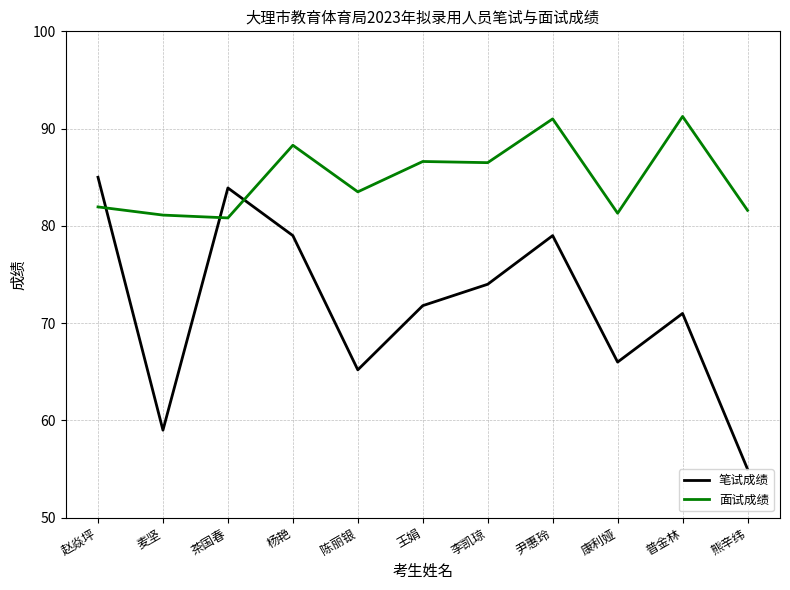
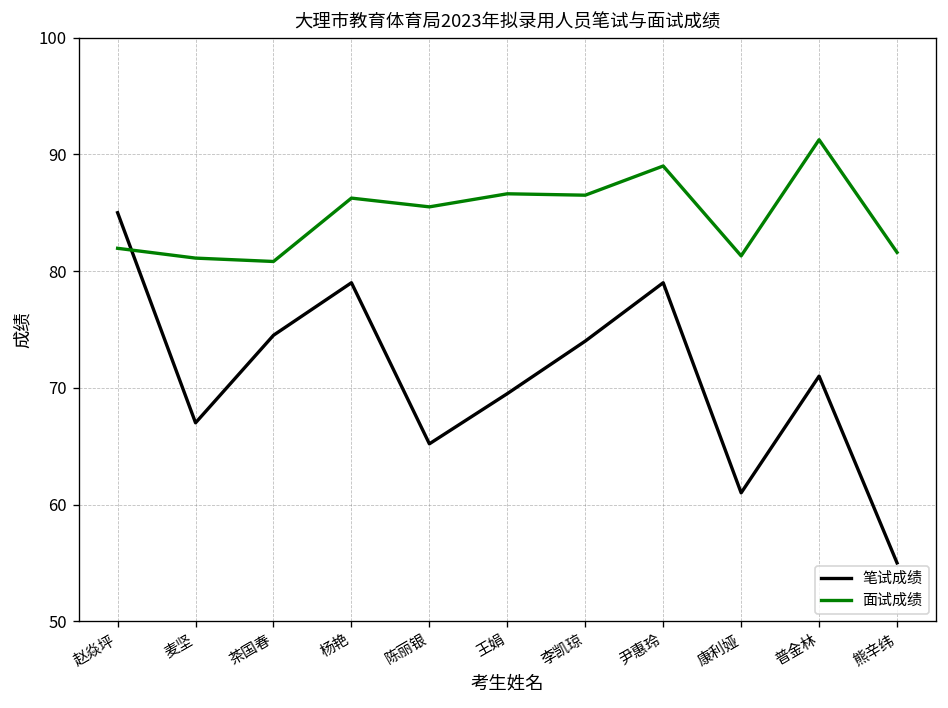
  {
    "笔试成绩": {
      "赵焱坪": 85,
-     "麦坚": 59,
-     "茶国春": 84,
+     "麦坚": 67,
+     "茶国春": 75,
      "杨艳": 79,
      "陈丽银": 65,
-     "王娟": 72,
+     "王娟": 70,
      "李凯琼": 74,
      "尹惠玲": 79,
-     "康利娅": 66,
+     "康利娅": 61,
      "普金林": 71,
      "熊辛纬": 55
    },
    "面试成绩": {
      "赵焱坪": 82,
      "麦坚": 81,
      "茶国春": 81,
-     "杨艳": 88,
-     "陈丽银": 84,
+     "杨艳": 86,
+     "陈丽银": 86,
      "王娟": 87,
      "李凯琼": 87,
-     "尹惠玲": 91,
+     "尹惠玲": 89,
      "康利娅": 81,
      "普金林": 91,
      "熊辛纬": 82
    }
  }
